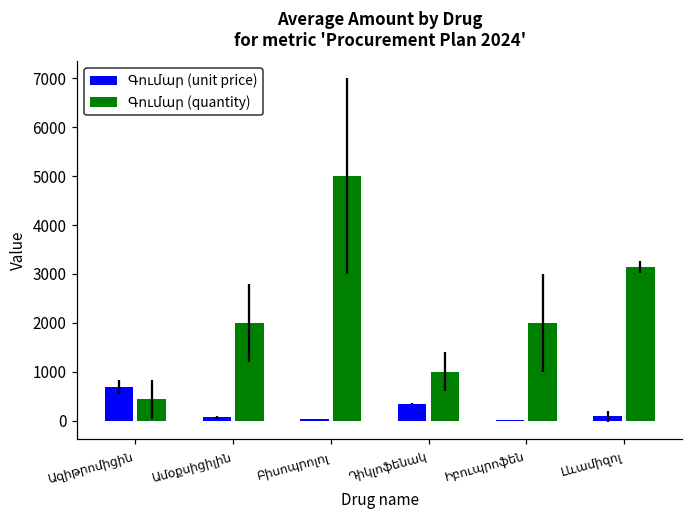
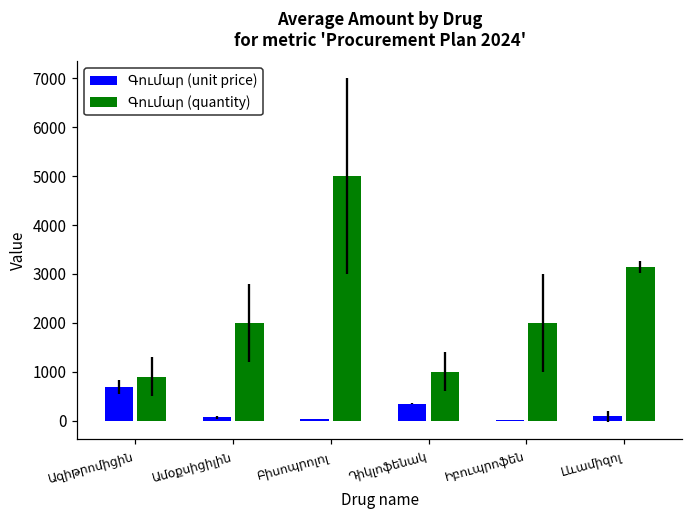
  {
    "Գումար (unit price)": {
      "Ազիթրոմիցին": 700,
      "Ամօքսիցիլին": 100,
      "Դիկլոֆենակ": 400,
      "Լևամիզոլ": 100
    },
    "Գումար (quantity)": {
-     "Ազիթրոմիցին": 400,
+     "Ազիթրոմիցին": 900,
      "Ամօքսիցիլին": 2000,
      "Բիսոպրոլոլ": 5000,
      "Դիկլոֆենակ": 1000,
      "Իբուպրոֆեն": 2000,
      "Լևամիզոլ": 3100
    }
  }
